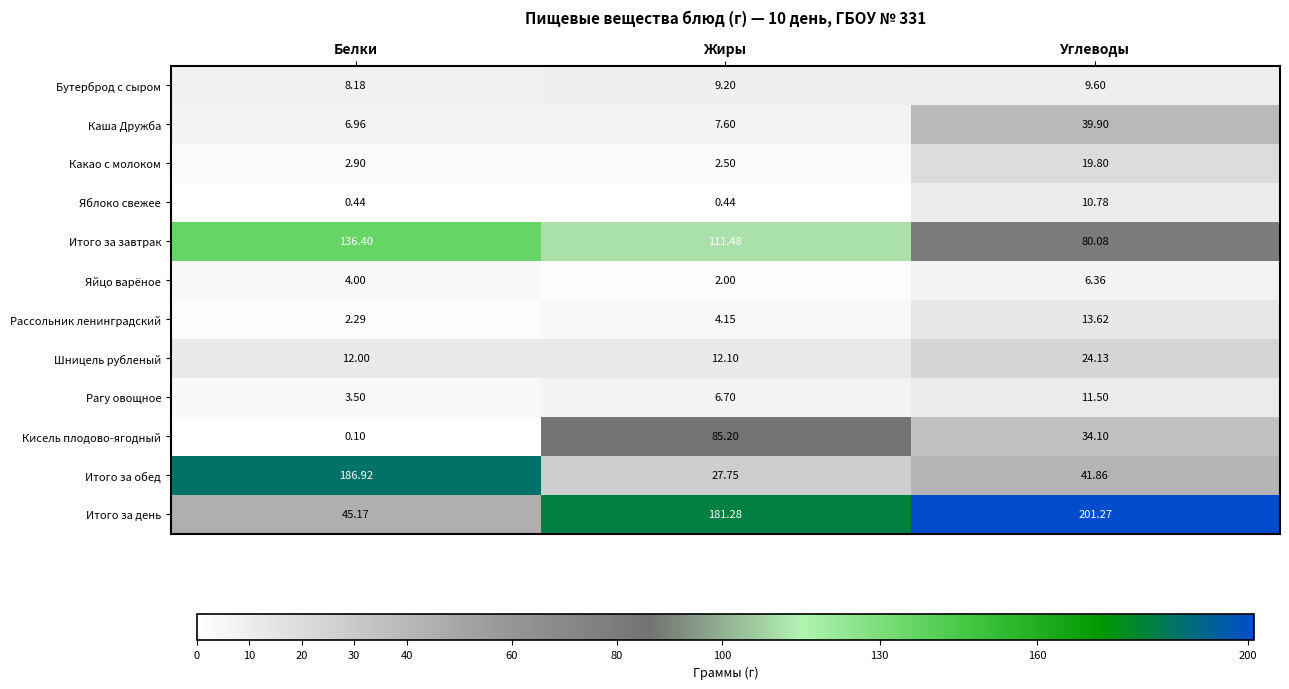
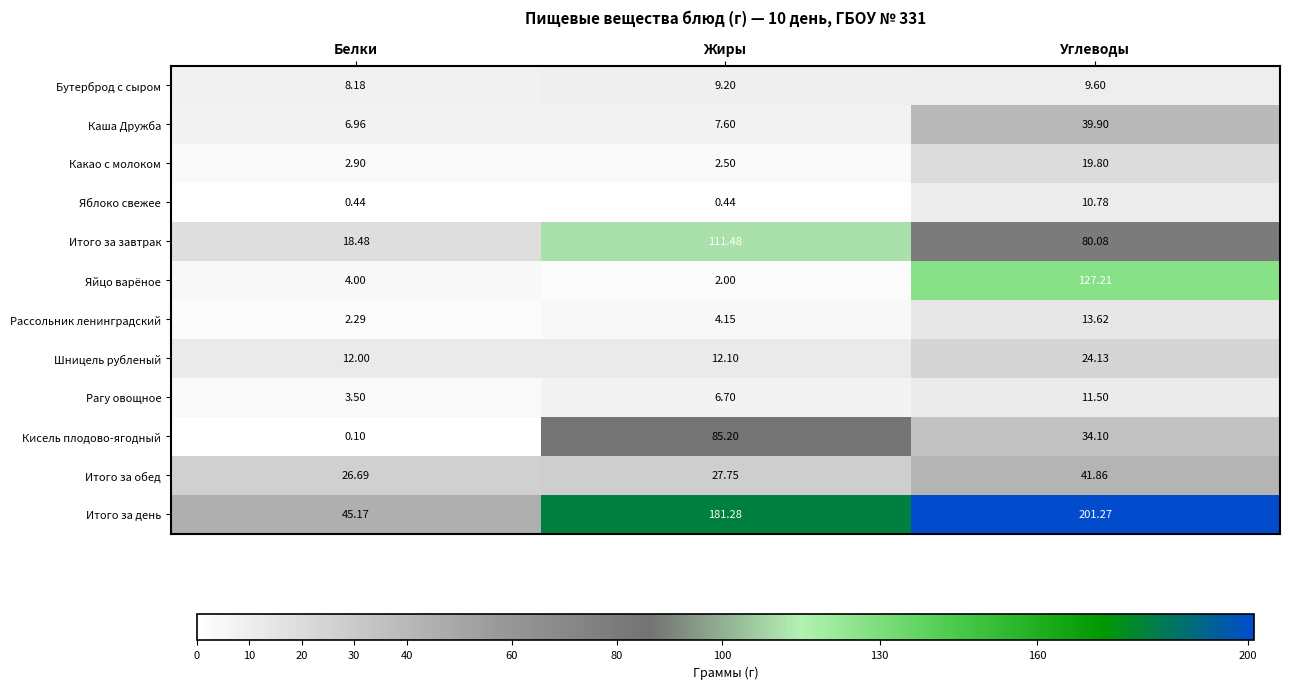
  {
    "Бутерброд с сыром": {
      "Белки": 8.18,
      "Жиры": 9.20,
      "Углеводы": 9.60
    },
    "Каша Дружба": {
      "Белки": 6.96,
      "Жиры": 7.60,
      "Углеводы": 39.90
    },
    "Какао с молоком": {
      "Белки": 2.90,
      "Жиры": 2.50,
      "Углеводы": 19.80
    },
    "Яблоко свежее": {
      "Белки": 0.44,
      "Жиры": 0.44,
      "Углеводы": 10.78
    },
    "Итого за завтрак": {
-     "Белки": 136.40,
+     "Белки": 18.48,
      "Жиры": 111.48,
      "Углеводы": 80.08
    },
    "Яйцо варёное": {
      "Белки": 4.00,
      "Жиры": 2.00,
-     "Углеводы": 6.36
+     "Углеводы": 127.21
    },
    "Рассольник ленинградский": {
      "Белки": 2.29,
      "Жиры": 4.15,
      "Углеводы": 13.62
    },
    "Шницель рубленый": {
      "Белки": 12.00,
      "Жиры": 12.10,
      "Углеводы": 24.13
    },
    "Рагу овощное": {
      "Белки": 3.50,
      "Жиры": 6.70,
      "Углеводы": 11.50
    },
    "Кисель плодово-ягодный": {
      "Белки": 0.10,
      "Жиры": 85.20,
      "Углеводы": 34.10
    },
    "Итого за обед": {
-     "Белки": 186.92,
+     "Белки": 26.69,
      "Жиры": 27.75,
      "Углеводы": 41.86
    },
    "Итого за день": {
      "Белки": 45.17,
      "Жиры": 181.28,
      "Углеводы": 201.27
    }
  }
